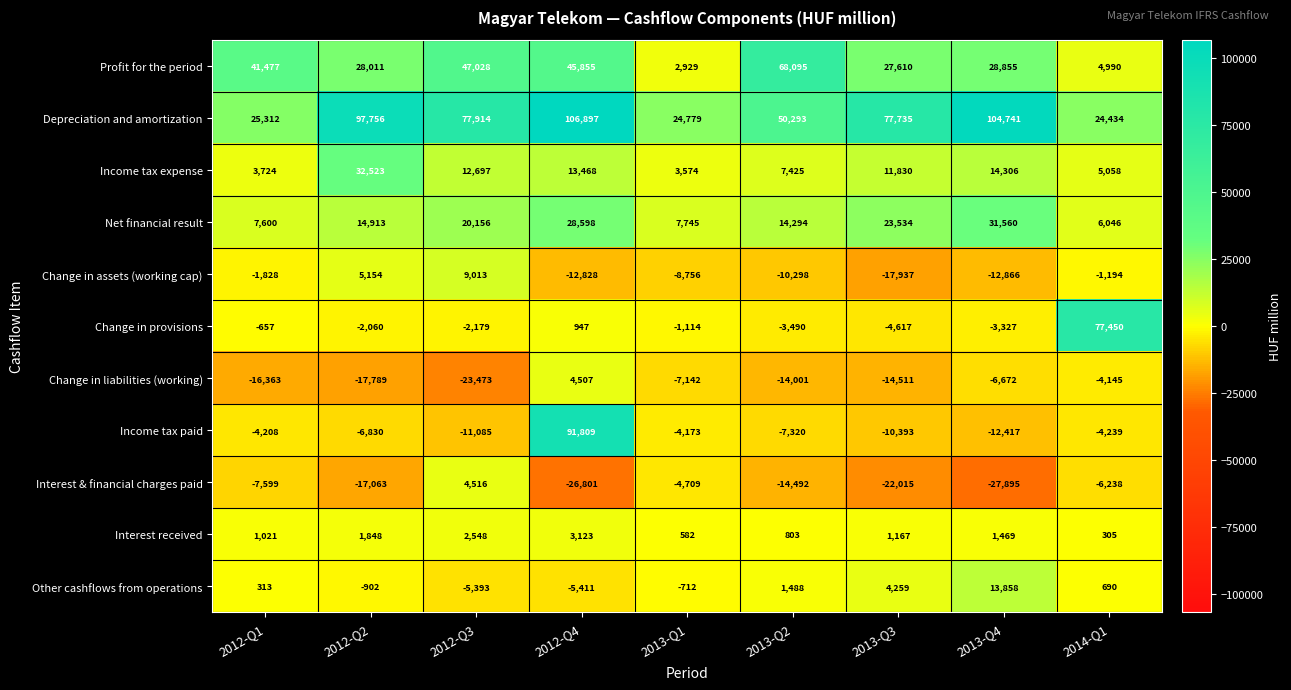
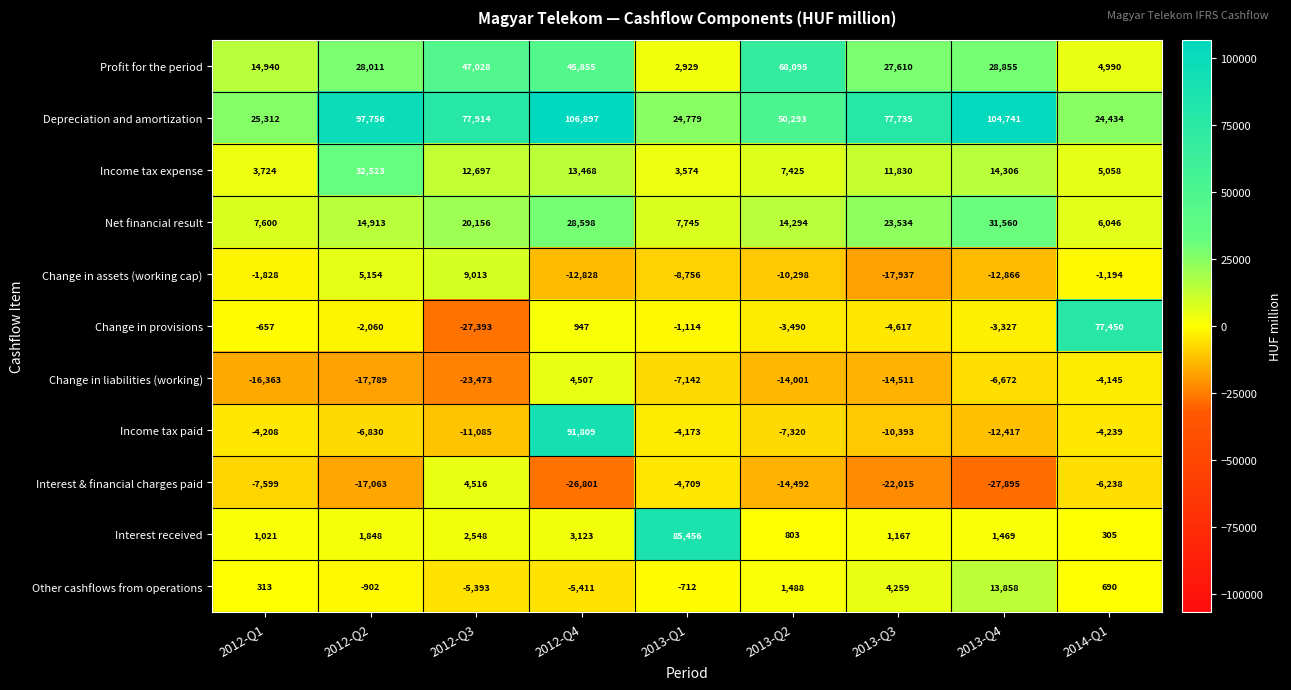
  {
    "Profit for the period": {
-     "2012-Q1": "41,477",
+     "2012-Q1": "14,940",
      "2012-Q2": "28,011",
      "2012-Q3": "47,028",
      "2012-Q4": "45,855",
      "2013-Q1": "2,929",
      "2013-Q2": "68,095",
      "2013-Q3": "27,610",
      "2013-Q4": "28,855",
      "2014-Q1": "4,990"
    },
    "Depreciation and amortization": {
      "2012-Q1": "25,312",
      "2012-Q2": "97,756",
      "2012-Q3": "77,914",
      "2012-Q4": "106,897",
      "2013-Q1": "24,779",
      "2013-Q2": "50,293",
      "2013-Q3": "77,735",
      "2013-Q4": "104,741",
      "2014-Q1": "24,434"
    },
    "Income tax expense": {
      "2012-Q1": "3,724",
      "2012-Q2": "32,523",
      "2012-Q3": "12,697",
      "2012-Q4": "13,468",
      "2013-Q1": "3,574",
      "2013-Q2": "7,425",
      "2013-Q3": "11,830",
      "2013-Q4": "14,306",
      "2014-Q1": "5,058"
    },
    "Net financial result": {
      "2012-Q1": "7,600",
      "2012-Q2": "14,913",
      "2012-Q3": "20,156",
      "2012-Q4": "28,598",
      "2013-Q1": "7,745",
      "2013-Q2": "14,294",
      "2013-Q3": "23,534",
      "2013-Q4": "31,560",
      "2014-Q1": "6,046"
    },
    "Change in assets (working cap)": {
      "2012-Q1": "-1,828",
      "2012-Q2": "5,154",
      "2012-Q3": "9,013",
      "2012-Q4": "-12,828",
      "2013-Q1": "-8,756",
      "2013-Q2": "-10,298",
      "2013-Q3": "-17,937",
      "2013-Q4": "-12,866",
      "2014-Q1": "-1,194"
    },
    "Change in provisions": {
      "2012-Q1": "-657",
      "2012-Q2": "-2,060",
-     "2012-Q3": "-2,179",
+     "2012-Q3": "-27,393",
      "2012-Q4": "947",
      "2013-Q1": "-1,114",
      "2013-Q2": "-3,490",
      "2013-Q3": "-4,617",
      "2013-Q4": "-3,327",
      "2014-Q1": "77,450"
    },
    "Change in liabilities (working)": {
      "2012-Q1": "-16,363",
      "2012-Q2": "-17,789",
      "2012-Q3": "-23,473",
      "2012-Q4": "4,507",
      "2013-Q1": "-7,142",
      "2013-Q2": "-14,001",
      "2013-Q3": "-14,511",
      "2013-Q4": "-6,672",
      "2014-Q1": "-4,145"
    },
    "Income tax paid": {
      "2012-Q1": "-4,208",
      "2012-Q2": "-6,830",
      "2012-Q3": "-11,085",
      "2012-Q4": "91,809",
      "2013-Q1": "-4,173",
      "2013-Q2": "-7,320",
      "2013-Q3": "-10,393",
      "2013-Q4": "-12,417",
      "2014-Q1": "-4,239"
    },
    "Interest & financial charges paid": {
      "2012-Q1": "-7,599",
      "2012-Q2": "-17,063",
      "2012-Q3": "4,516",
      "2012-Q4": "-26,801",
      "2013-Q1": "-4,709",
      "2013-Q2": "-14,492",
      "2013-Q3": "-22,015",
      "2013-Q4": "-27,895",
      "2014-Q1": "-6,238"
    },
    "Interest received": {
      "2012-Q1": "1,021",
      "2012-Q2": "1,848",
      "2012-Q3": "2,548",
      "2012-Q4": "3,123",
-     "2013-Q1": "582",
+     "2013-Q1": "85,456",
      "2013-Q2": "803",
      "2013-Q3": "1,167",
      "2013-Q4": "1,469",
      "2014-Q1": "305"
    },
    "Other cashflows from operations": {
      "2012-Q1": "313",
      "2012-Q2": "-902",
      "2012-Q3": "-5,393",
      "2012-Q4": "-5,411",
      "2013-Q1": "-712",
      "2013-Q2": "1,488",
      "2013-Q3": "4,259",
      "2013-Q4": "13,858",
      "2014-Q1": "690"
    }
  }
